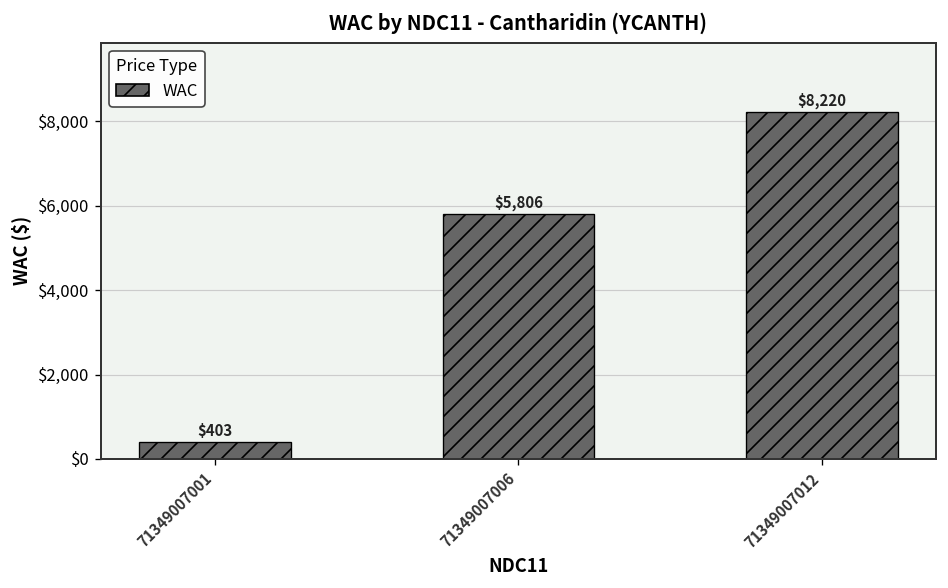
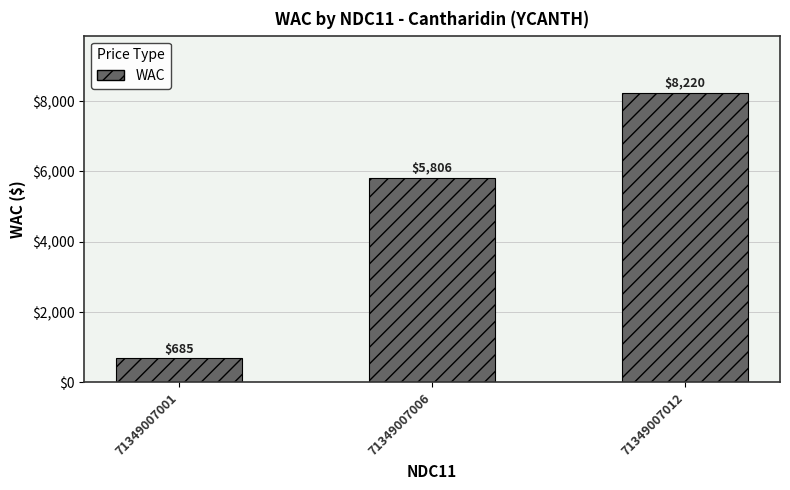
  {
-   "71349007001": "$403",
+   "71349007001": "$685",
    "71349007006": "$5,806",
    "71349007012": "$8,220"
  }
